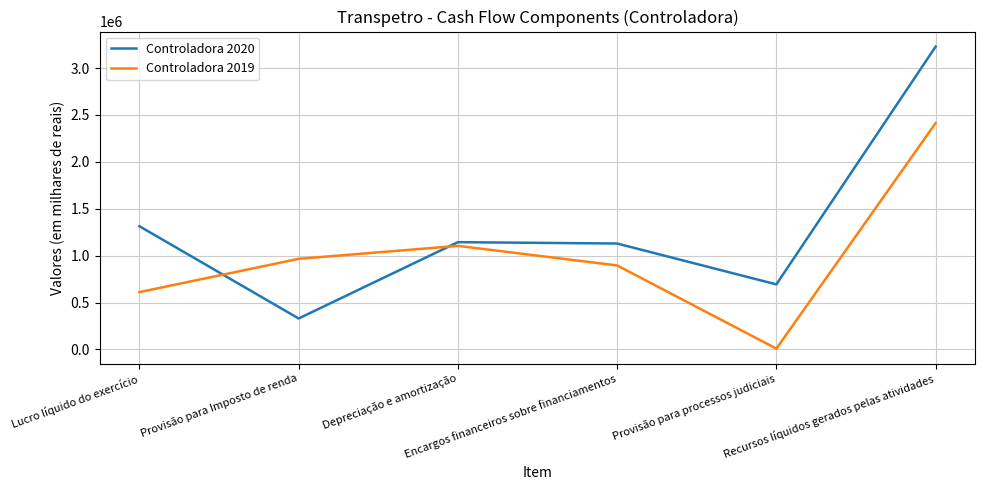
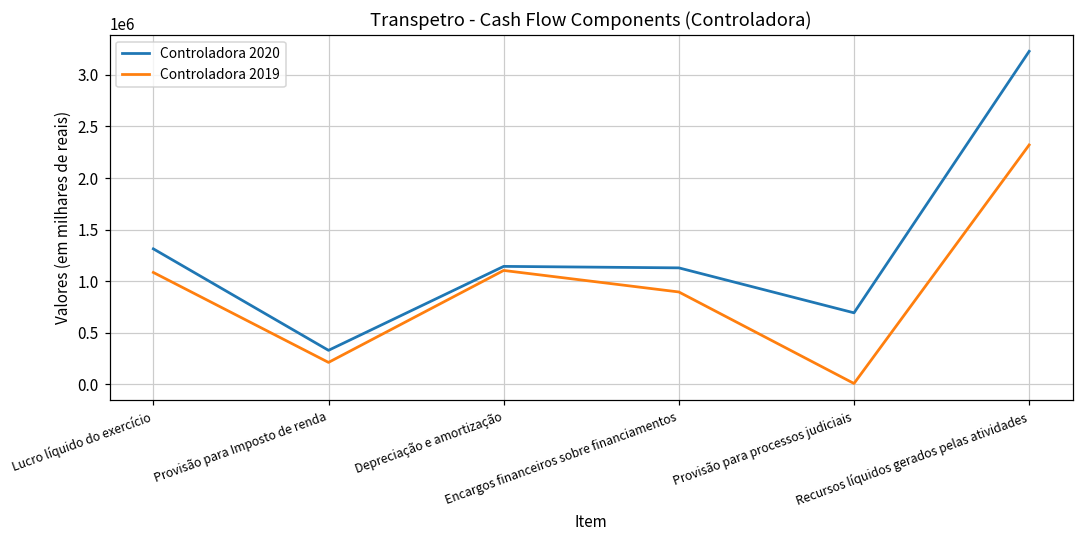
  {
    "Controladora 2020": {
      "Lucro líquido do exercício": 1300000,
      "Provisão para Imposto de renda": 300000,
      "Depreciação e amortização": 1100000,
      "Encargos financeiros sobre financiamentos": 1100000,
      "Provisão para processos judiciais": 700000,
      "Recursos líquidos gerados pelas atividades": 3200000
    },
    "Controladora 2019": {
-     "Lucro líquido do exercício": 600000,
-     "Provisão para Imposto de renda": 1000000,
+     "Lucro líquido do exercício": 1100000,
+     "Provisão para Imposto de renda": 200000,
      "Depreciação e amortização": 1100000,
      "Encargos financeiros sobre financiamentos": 900000,
      "Provisão para processos judiciais": 0,
-     "Recursos líquidos gerados pelas atividades": 2400000
+     "Recursos líquidos gerados pelas atividades": 2300000
    }
  }
